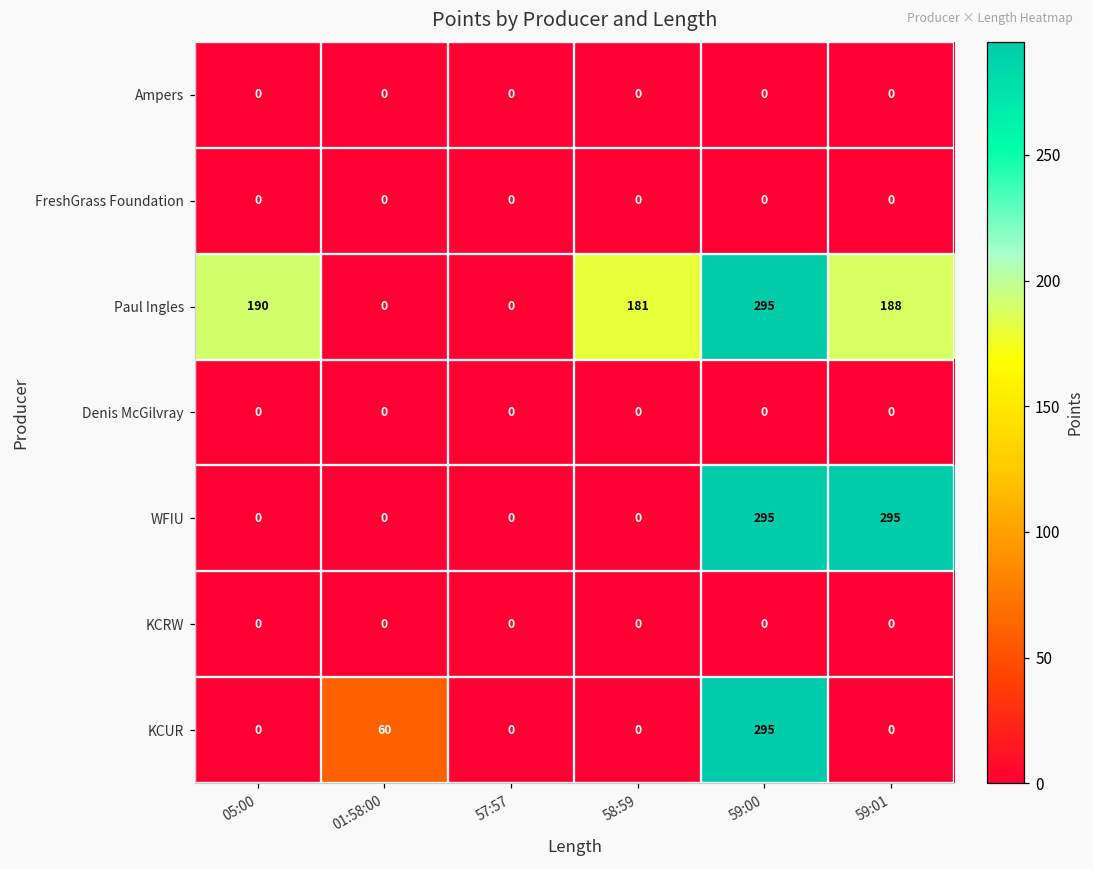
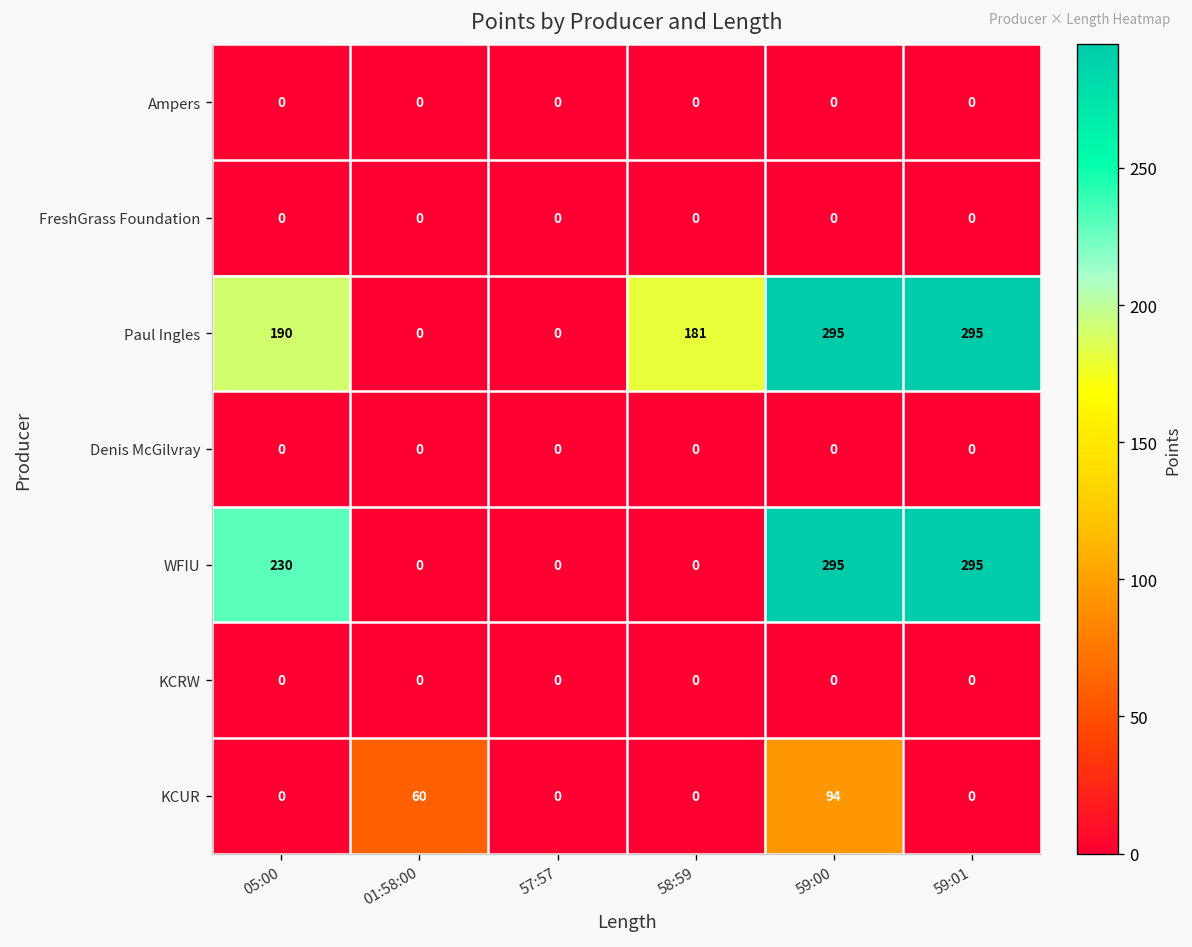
  {
    "Ampers": {
      "05:00": 0,
      "01:58:00": 0,
      "57:57": 0,
      "58:59": 0,
      "59:00": 0,
      "59:01": 0
    },
    "FreshGrass Foundation": {
      "05:00": 0,
      "01:58:00": 0,
      "57:57": 0,
      "58:59": 0,
      "59:00": 0,
      "59:01": 0
    },
    "Paul Ingles": {
      "05:00": 190,
      "01:58:00": 0,
      "57:57": 0,
      "58:59": 181,
      "59:00": 295,
-     "59:01": 188
+     "59:01": 295
    },
    "Denis McGilvray": {
      "05:00": 0,
      "01:58:00": 0,
      "57:57": 0,
      "58:59": 0,
      "59:00": 0,
      "59:01": 0
    },
    "WFIU": {
-     "05:00": 0,
+     "05:00": 230,
      "01:58:00": 0,
      "57:57": 0,
      "58:59": 0,
      "59:00": 295,
      "59:01": 295
    },
    "KCRW": {
      "05:00": 0,
      "01:58:00": 0,
      "57:57": 0,
      "58:59": 0,
      "59:00": 0,
      "59:01": 0
    },
    "KCUR": {
      "05:00": 0,
      "01:58:00": 60,
      "57:57": 0,
      "58:59": 0,
-     "59:00": 295,
+     "59:00": 94,
      "59:01": 0
    }
  }
